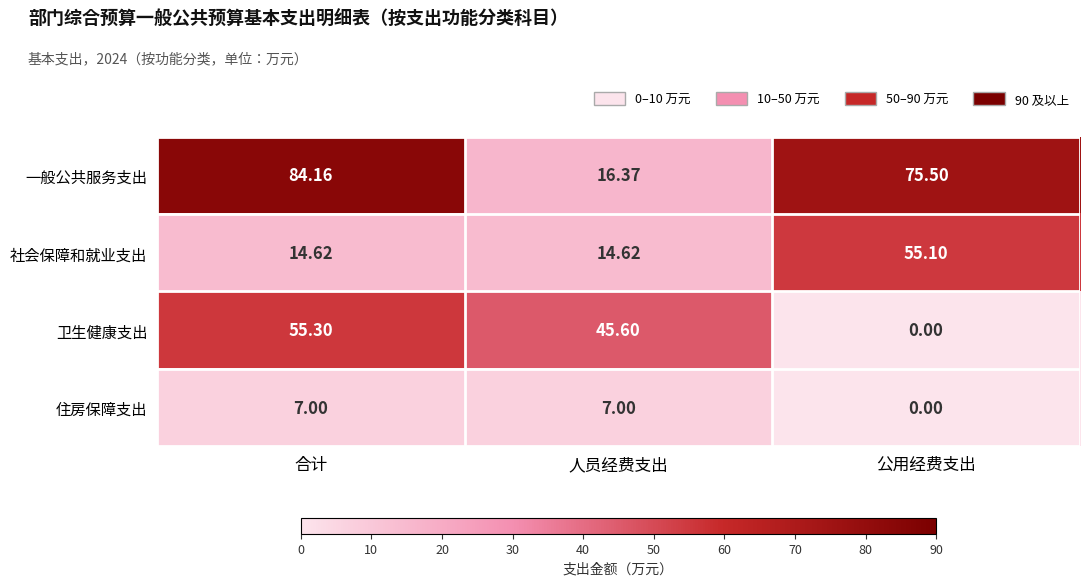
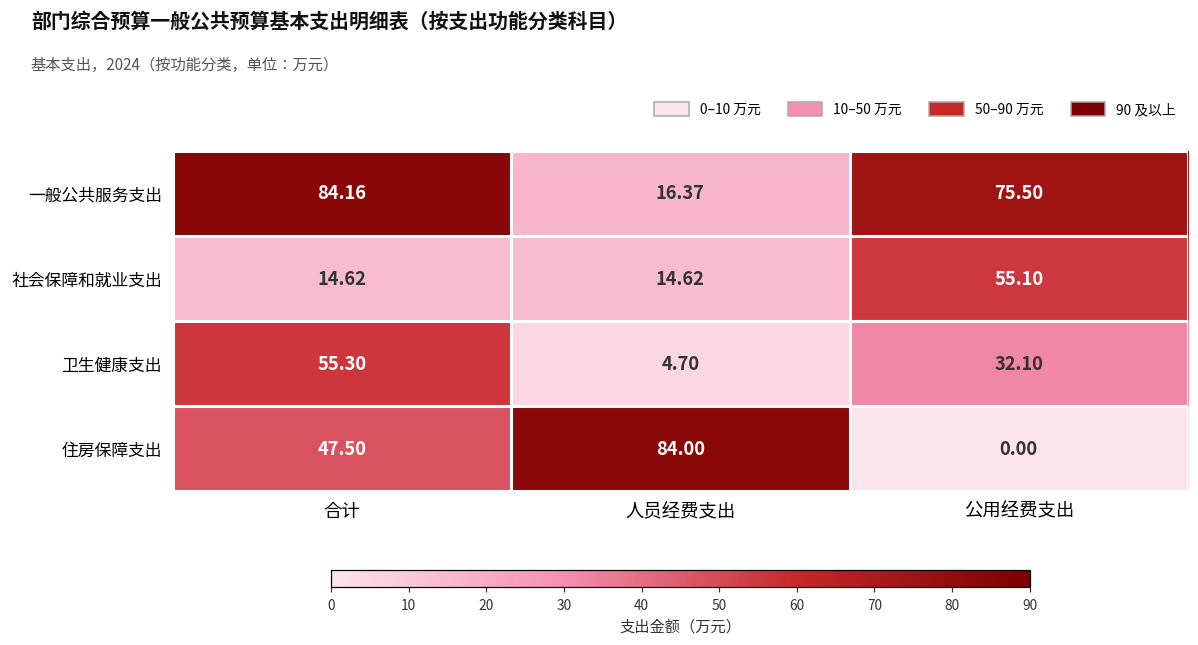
  {
    "一般公共服务支出": {
      "合计": 84.16,
      "人员经费支出": 16.37,
      "公用经费支出": 75.50
    },
    "社会保障和就业支出": {
      "合计": 14.62,
      "人员经费支出": 14.62,
      "公用经费支出": 55.10
    },
    "卫生健康支出": {
      "合计": 55.30,
-     "人员经费支出": 45.60,
-     "公用经费支出": 0.00
+     "人员经费支出": 4.70,
+     "公用经费支出": 32.10
    },
    "住房保障支出": {
-     "合计": 7.00,
-     "人员经费支出": 7.00,
+     "合计": 47.50,
+     "人员经费支出": 84.00,
      "公用经费支出": 0.00
    }
  }
